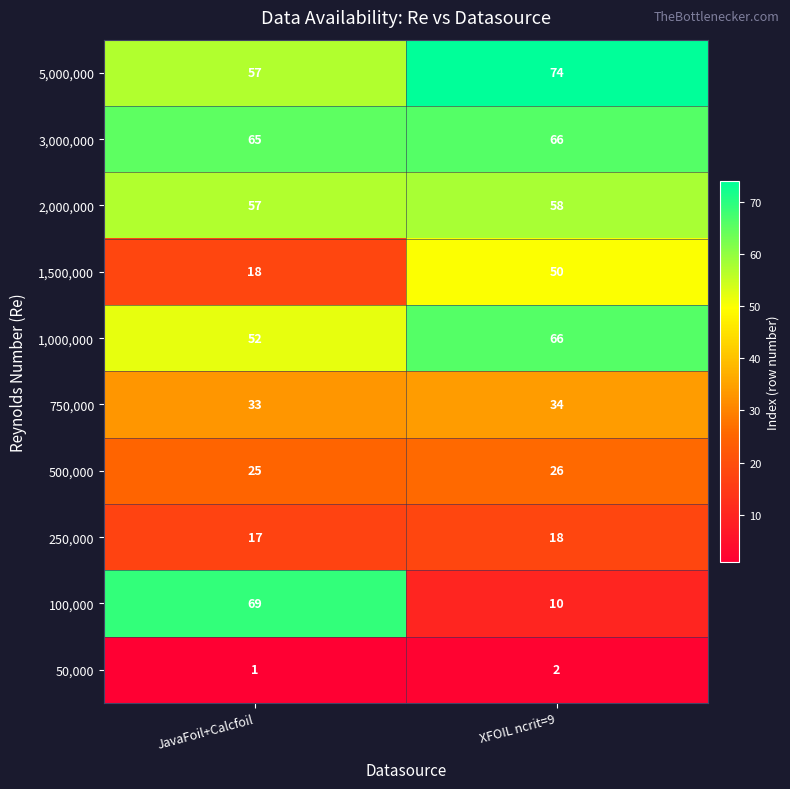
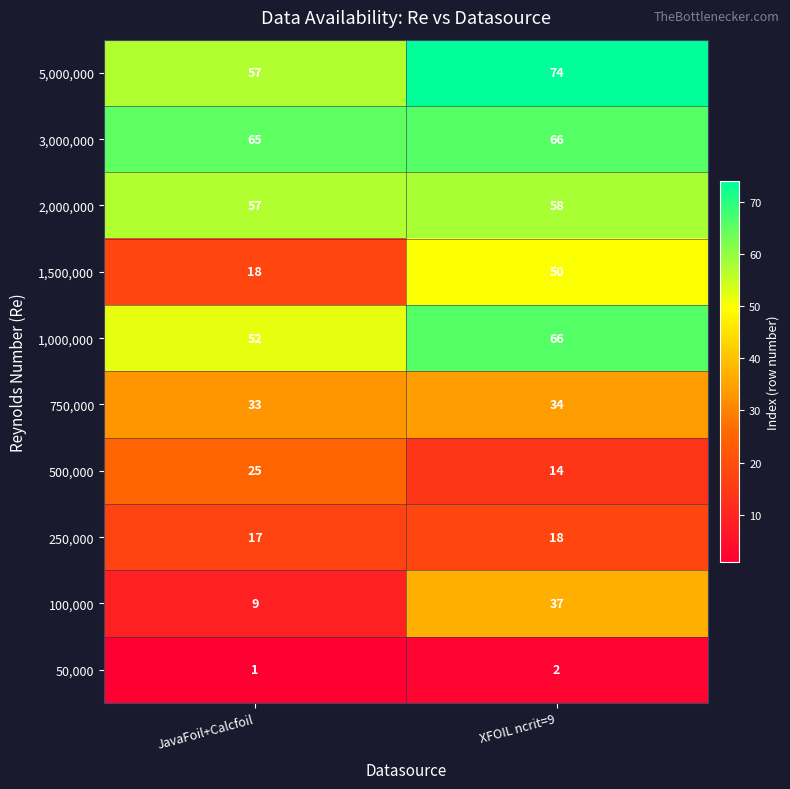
  {
    "5,000,000": {
      "JavaFoil+Calcfoil": 57,
      "XFOIL ncrit=9": 74
    },
    "3,000,000": {
      "JavaFoil+Calcfoil": 65,
      "XFOIL ncrit=9": 66
    },
    "2,000,000": {
      "JavaFoil+Calcfoil": 57,
      "XFOIL ncrit=9": 58
    },
    "1,500,000": {
      "JavaFoil+Calcfoil": 18,
      "XFOIL ncrit=9": 50
    },
    "1,000,000": {
      "JavaFoil+Calcfoil": 52,
      "XFOIL ncrit=9": 66
    },
    "750,000": {
      "JavaFoil+Calcfoil": 33,
      "XFOIL ncrit=9": 34
    },
    "500,000": {
      "JavaFoil+Calcfoil": 25,
-     "XFOIL ncrit=9": 26
+     "XFOIL ncrit=9": 14
    },
    "250,000": {
      "JavaFoil+Calcfoil": 17,
      "XFOIL ncrit=9": 18
    },
    "100,000": {
-     "JavaFoil+Calcfoil": 69,
-     "XFOIL ncrit=9": 10
+     "JavaFoil+Calcfoil": 9,
+     "XFOIL ncrit=9": 37
    },
    "50,000": {
      "JavaFoil+Calcfoil": 1,
      "XFOIL ncrit=9": 2
    }
  }
